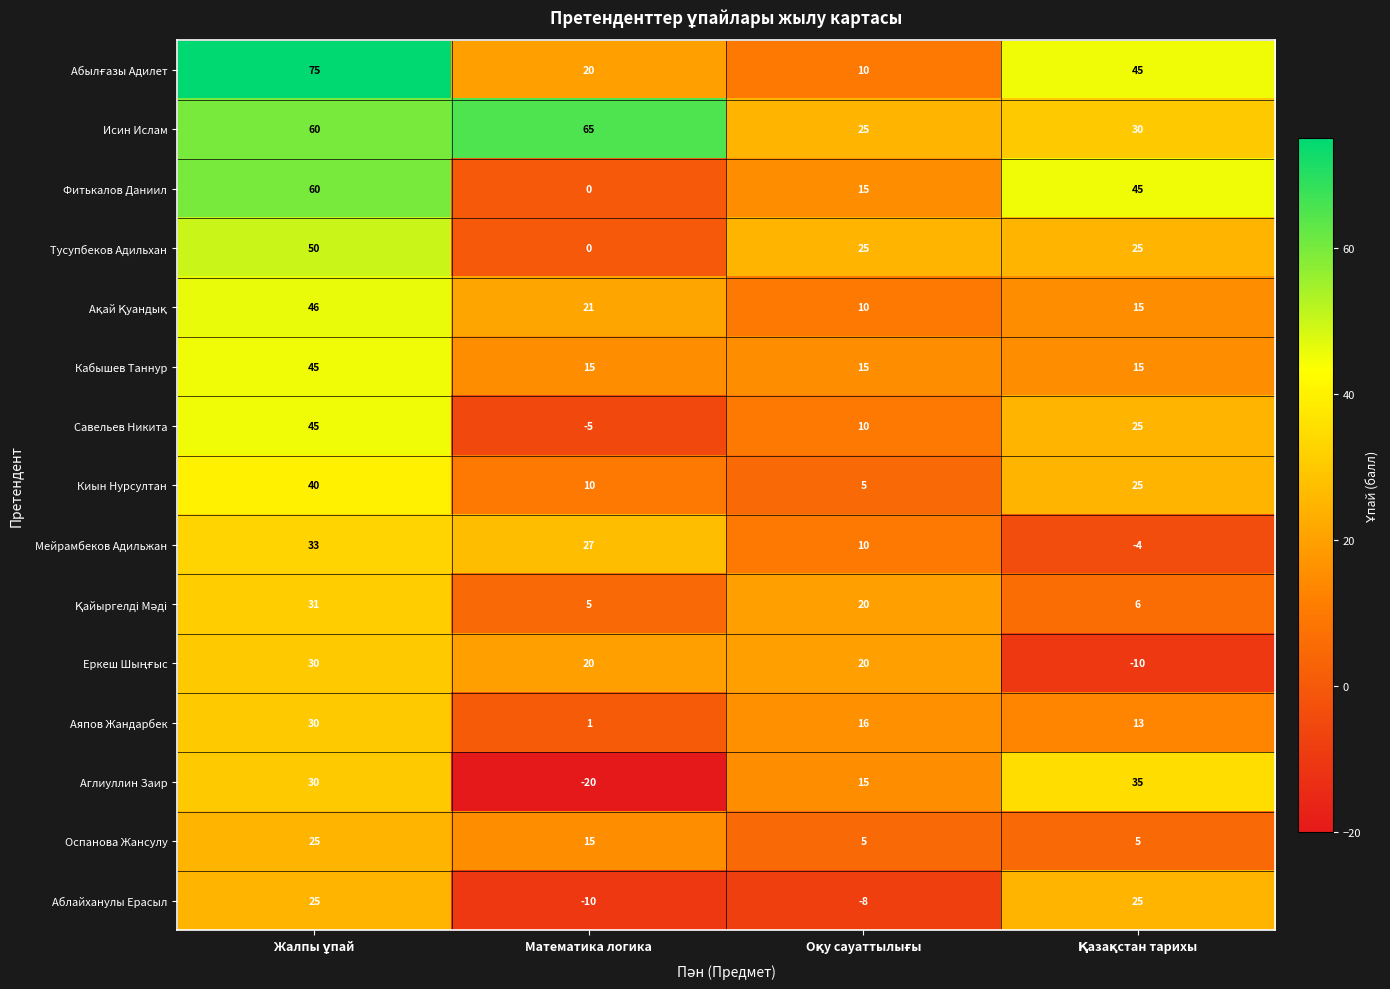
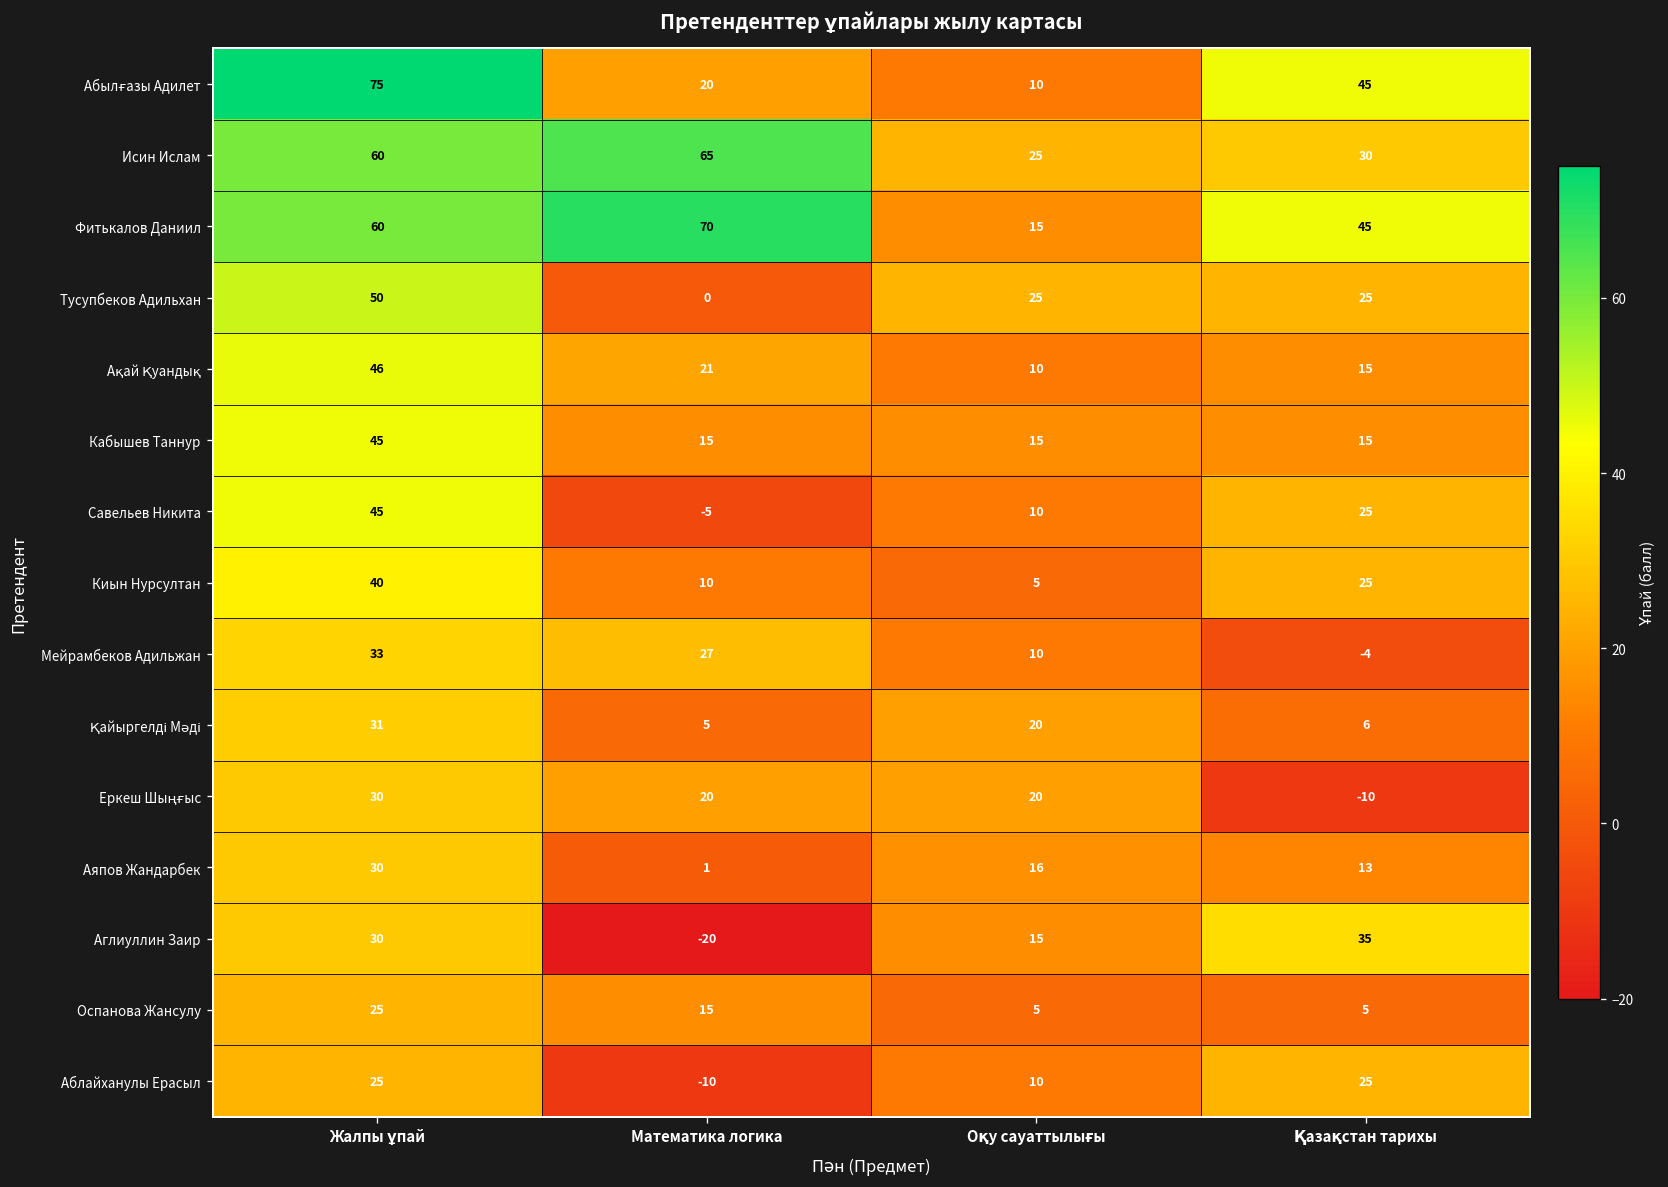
  {
    "Абылғазы Адилет": {
      "Жалпы ұпай": 75,
      "Математика логика": 20,
      "Оқу сауаттылығы": 10,
      "Қазақстан тарихы": 45
    },
    "Исин Ислам": {
      "Жалпы ұпай": 60,
      "Математика логика": 65,
      "Оқу сауаттылығы": 25,
      "Қазақстан тарихы": 30
    },
    "Фитькалов Даниил": {
      "Жалпы ұпай": 60,
-     "Математика логика": 0,
+     "Математика логика": 70,
      "Оқу сауаттылығы": 15,
      "Қазақстан тарихы": 45
    },
    "Тусупбеков Адильхан": {
      "Жалпы ұпай": 50,
      "Математика логика": 0,
      "Оқу сауаттылығы": 25,
      "Қазақстан тарихы": 25
    },
    "Ақай Қуандық": {
      "Жалпы ұпай": 46,
      "Математика логика": 21,
      "Оқу сауаттылығы": 10,
      "Қазақстан тарихы": 15
    },
    "Кабышев Таннур": {
      "Жалпы ұпай": 45,
      "Математика логика": 15,
      "Оқу сауаттылығы": 15,
      "Қазақстан тарихы": 15
    },
    "Савельев Никита": {
      "Жалпы ұпай": 45,
      "Математика логика": -5,
      "Оқу сауаттылығы": 10,
      "Қазақстан тарихы": 25
    },
    "Киын Нурсултан": {
      "Жалпы ұпай": 40,
      "Математика логика": 10,
      "Оқу сауаттылығы": 5,
      "Қазақстан тарихы": 25
    },
    "Мейрамбеков Адильжан": {
      "Жалпы ұпай": 33,
      "Математика логика": 27,
      "Оқу сауаттылығы": 10,
      "Қазақстан тарихы": -4
    },
    "Қайыргелді Мәді": {
      "Жалпы ұпай": 31,
      "Математика логика": 5,
      "Оқу сауаттылығы": 20,
      "Қазақстан тарихы": 6
    },
    "Еркеш Шыңғыс": {
      "Жалпы ұпай": 30,
      "Математика логика": 20,
      "Оқу сауаттылығы": 20,
      "Қазақстан тарихы": -10
    },
    "Аяпов Жандарбек": {
      "Жалпы ұпай": 30,
      "Математика логика": 1,
      "Оқу сауаттылығы": 16,
      "Қазақстан тарихы": 13
    },
    "Аглиуллин Заир": {
      "Жалпы ұпай": 30,
      "Математика логика": -20,
      "Оқу сауаттылығы": 15,
      "Қазақстан тарихы": 35
    },
    "Оспанова Жансулу": {
      "Жалпы ұпай": 25,
      "Математика логика": 15,
      "Оқу сауаттылығы": 5,
      "Қазақстан тарихы": 5
    },
    "Аблайханулы Ерасыл": {
      "Жалпы ұпай": 25,
      "Математика логика": -10,
-     "Оқу сауаттылығы": -8,
+     "Оқу сауаттылығы": 10,
      "Қазақстан тарихы": 25
    }
  }
